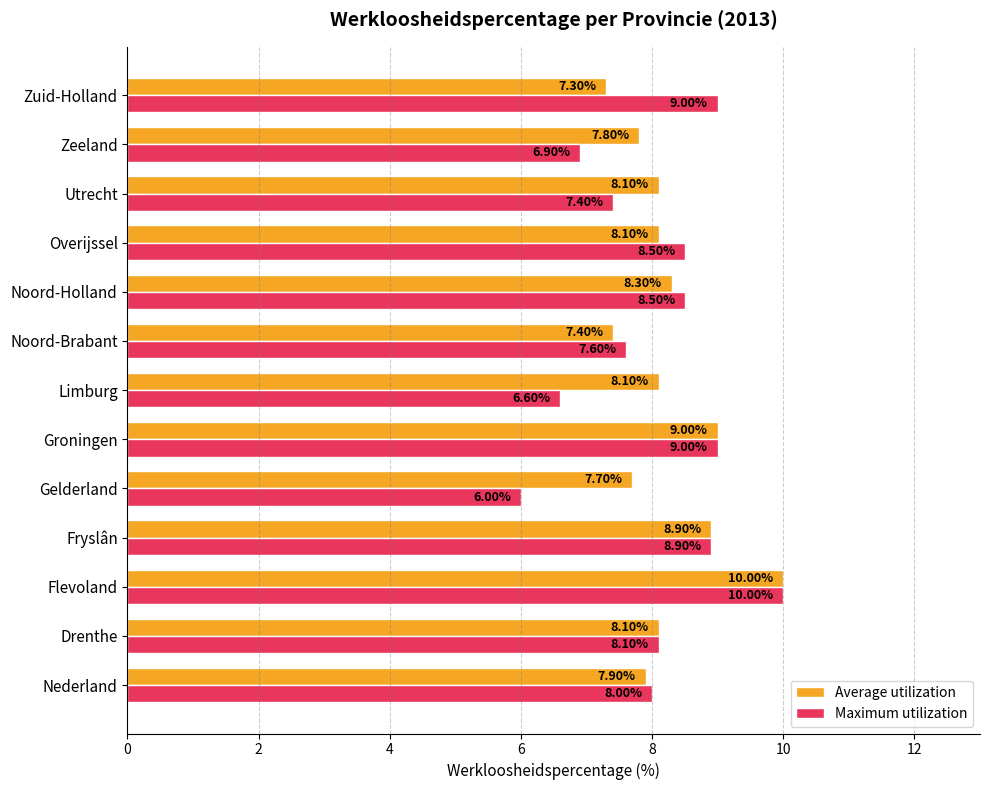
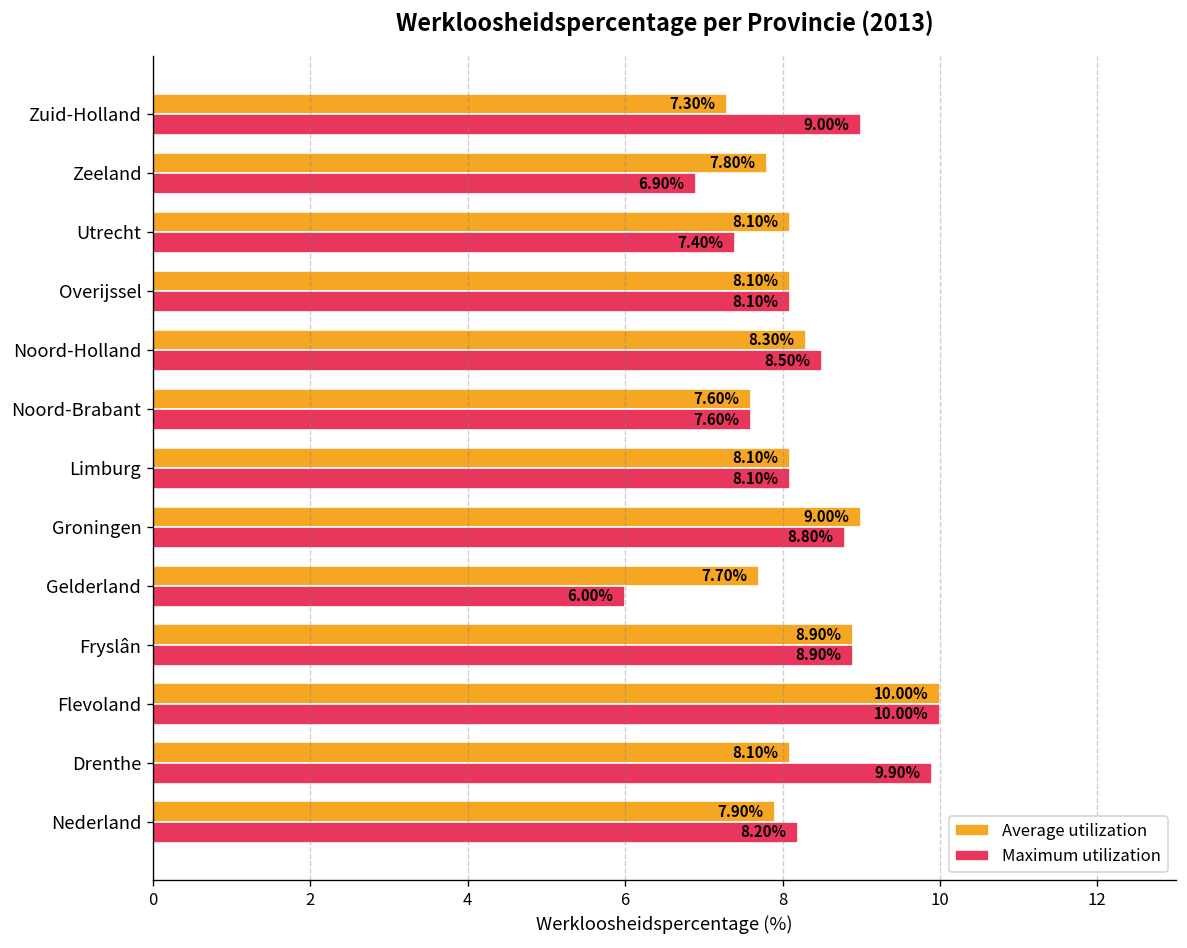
  {
    "Average utilization": {
      "Zuid-Holland": "7.30%",
      "Zeeland": "7.80%",
      "Utrecht": "8.10%",
      "Overijssel": "8.10%",
      "Noord-Holland": "8.30%",
-     "Noord-Brabant": "7.40%",
+     "Noord-Brabant": "7.60%",
      "Limburg": "8.10%",
      "Groningen": "9.00%",
      "Gelderland": "7.70%",
      "Fryslân": "8.90%",
      "Flevoland": "10.00%",
      "Drenthe": "8.10%",
      "Nederland": "7.90%"
    },
    "Maximum utilization": {
      "Zuid-Holland": "9.00%",
      "Zeeland": "6.90%",
      "Utrecht": "7.40%",
-     "Overijssel": "8.50%",
+     "Overijssel": "8.10%",
      "Noord-Holland": "8.50%",
      "Noord-Brabant": "7.60%",
-     "Limburg": "6.60%",
-     "Groningen": "9.00%",
+     "Limburg": "8.10%",
+     "Groningen": "8.80%",
      "Gelderland": "6.00%",
      "Fryslân": "8.90%",
      "Flevoland": "10.00%",
-     "Drenthe": "8.10%",
-     "Nederland": "8.00%"
+     "Drenthe": "9.90%",
+     "Nederland": "8.20%"
    }
  }
